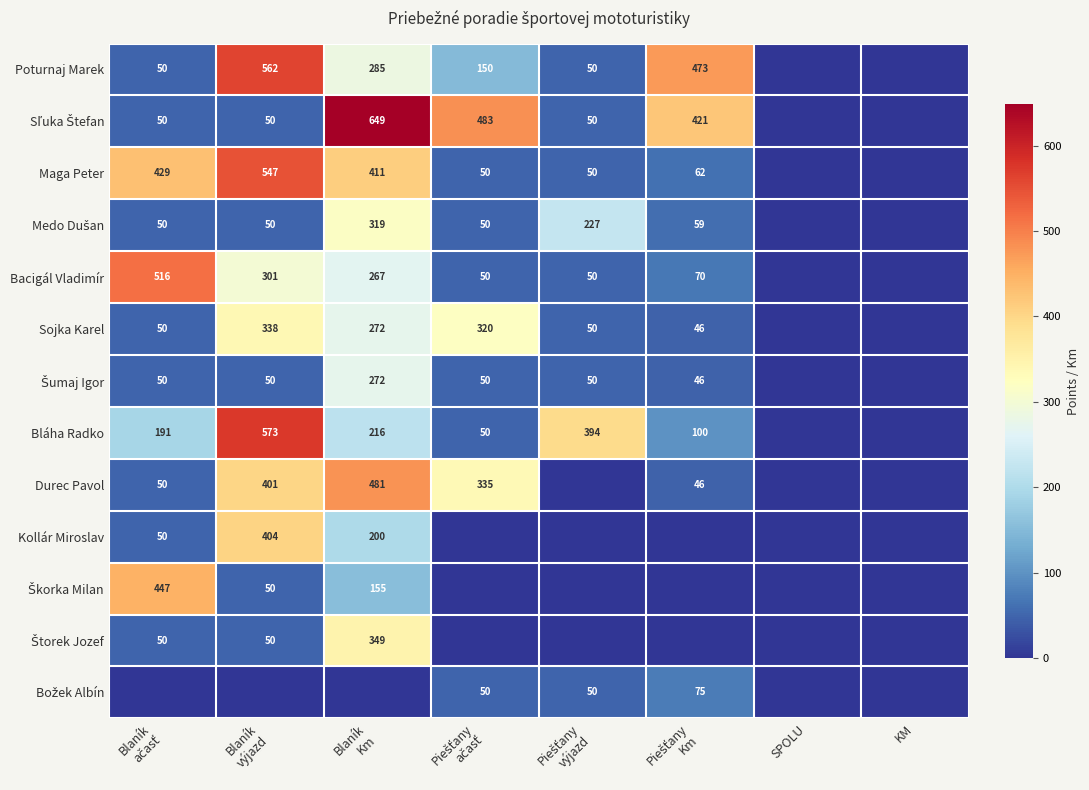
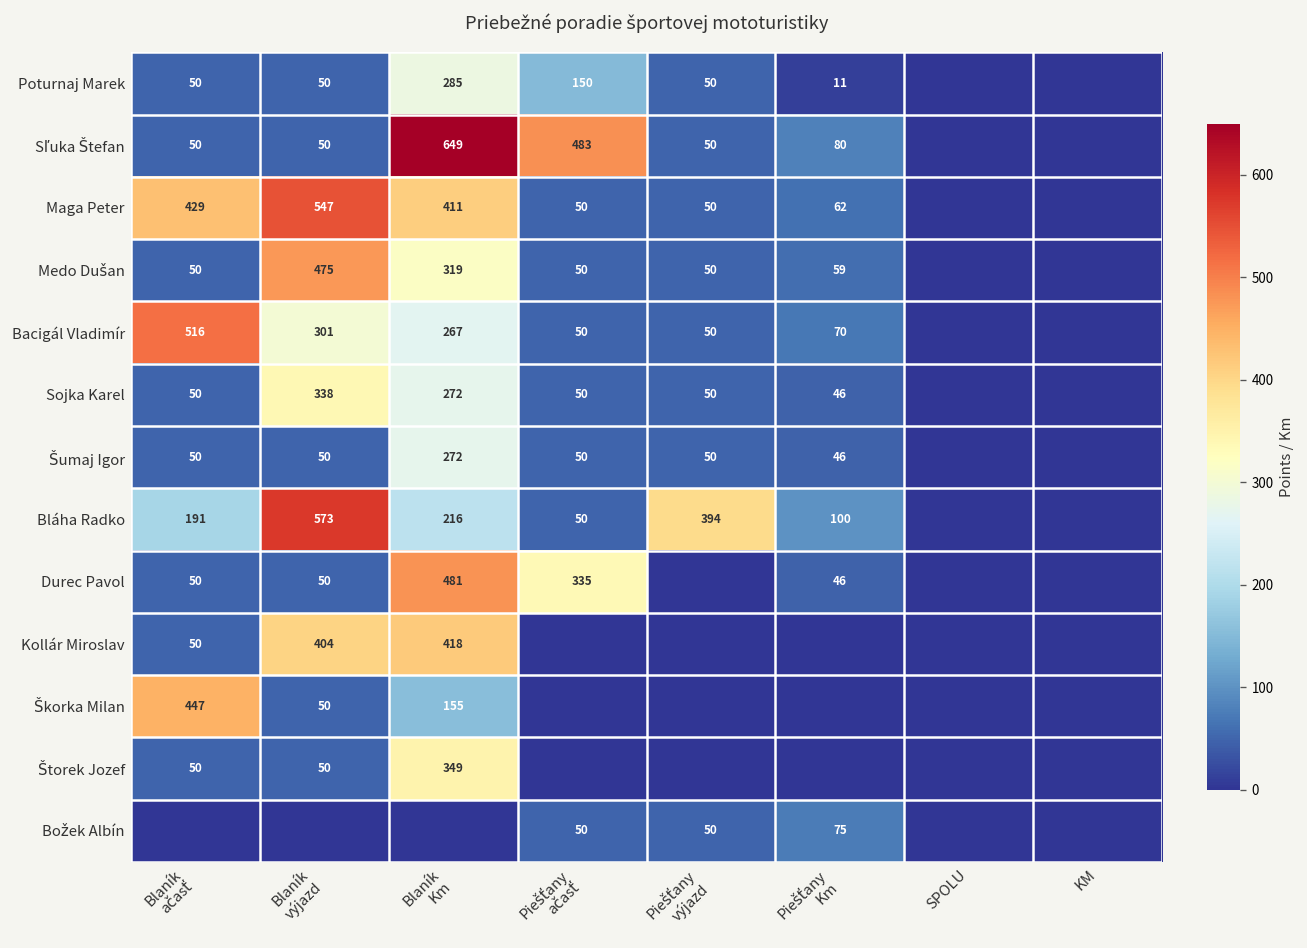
  {
    "Poturnaj Marek": {
      "Blaník ačasť": 50,
-     "Blaník výjazd": 562,
+     "Blaník výjazd": 50,
      "Blaník Km": 285,
      "Piešťany ačasť": 150,
      "Piešťany výjazd": 50,
-     "Piešťany Km": 473
+     "Piešťany Km": 11
    },
    "Sľuka Štefan": {
      "Blaník ačasť": 50,
      "Blaník výjazd": 50,
      "Blaník Km": 649,
      "Piešťany ačasť": 483,
      "Piešťany výjazd": 50,
-     "Piešťany Km": 421
+     "Piešťany Km": 80
    },
    "Maga Peter": {
      "Blaník ačasť": 429,
      "Blaník výjazd": 547,
      "Blaník Km": 411,
      "Piešťany ačasť": 50,
      "Piešťany výjazd": 50,
      "Piešťany Km": 62
    },
    "Medo Dušan": {
      "Blaník ačasť": 50,
-     "Blaník výjazd": 50,
+     "Blaník výjazd": 475,
      "Blaník Km": 319,
      "Piešťany ačasť": 50,
-     "Piešťany výjazd": 227,
+     "Piešťany výjazd": 50,
      "Piešťany Km": 59
    },
    "Bacigál Vladimír": {
      "Blaník ačasť": 516,
      "Blaník výjazd": 301,
      "Blaník Km": 267,
      "Piešťany ačasť": 50,
      "Piešťany výjazd": 50,
      "Piešťany Km": 70
    },
    "Sojka Karel": {
      "Blaník ačasť": 50,
      "Blaník výjazd": 338,
      "Blaník Km": 272,
-     "Piešťany ačasť": 320,
+     "Piešťany ačasť": 50,
      "Piešťany výjazd": 50,
      "Piešťany Km": 46
    },
    "Šumaj Igor": {
      "Blaník ačasť": 50,
      "Blaník výjazd": 50,
      "Blaník Km": 272,
      "Piešťany ačasť": 50,
      "Piešťany výjazd": 50,
      "Piešťany Km": 46
    },
    "Bláha Radko": {
      "Blaník ačasť": 191,
      "Blaník výjazd": 573,
      "Blaník Km": 216,
      "Piešťany ačasť": 50,
      "Piešťany výjazd": 394,
      "Piešťany Km": 100
    },
    "Durec Pavol": {
      "Blaník ačasť": 50,
-     "Blaník výjazd": 401,
+     "Blaník výjazd": 50,
      "Blaník Km": 481,
      "Piešťany ačasť": 335,
      "Piešťany Km": 46
    },
    "Kollár Miroslav": {
      "Blaník ačasť": 50,
      "Blaník výjazd": 404,
-     "Blaník Km": 200
+     "Blaník Km": 418
    },
    "Škorka Milan": {
      "Blaník ačasť": 447,
      "Blaník výjazd": 50,
      "Blaník Km": 155
    },
    "Štorek Jozef": {
      "Blaník ačasť": 50,
      "Blaník výjazd": 50,
      "Blaník Km": 349
    },
    "Božek Albín": {
      "Piešťany ačasť": 50,
      "Piešťany výjazd": 50,
      "Piešťany Km": 75
    }
  }
